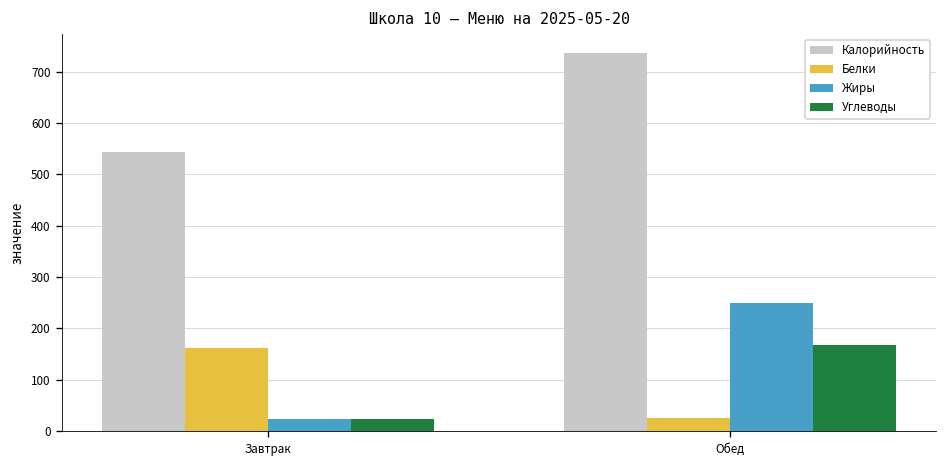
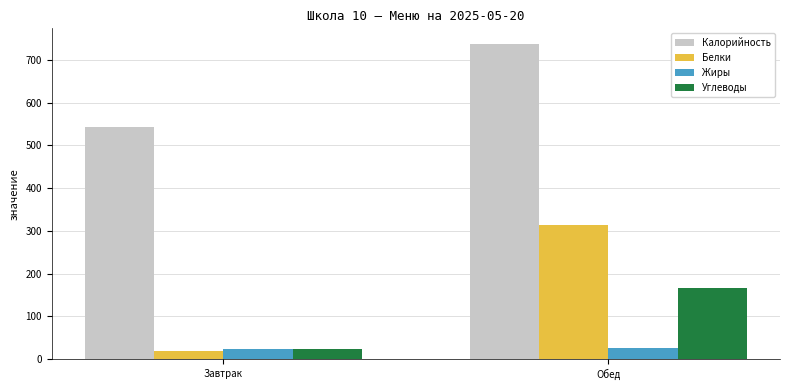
  {
    "Калорийность": {
      "Завтрак": 540,
      "Обед": 740
    },
    "Белки": {
-     "Завтрак": 160,
-     "Обед": 20
+     "Завтрак": 20,
+     "Обед": 310
    },
    "Жиры": {
      "Завтрак": 20,
-     "Обед": 250
+     "Обед": 30
    },
    "Углеводы": {
      "Завтрак": 20,
      "Обед": 170
    }
  }
